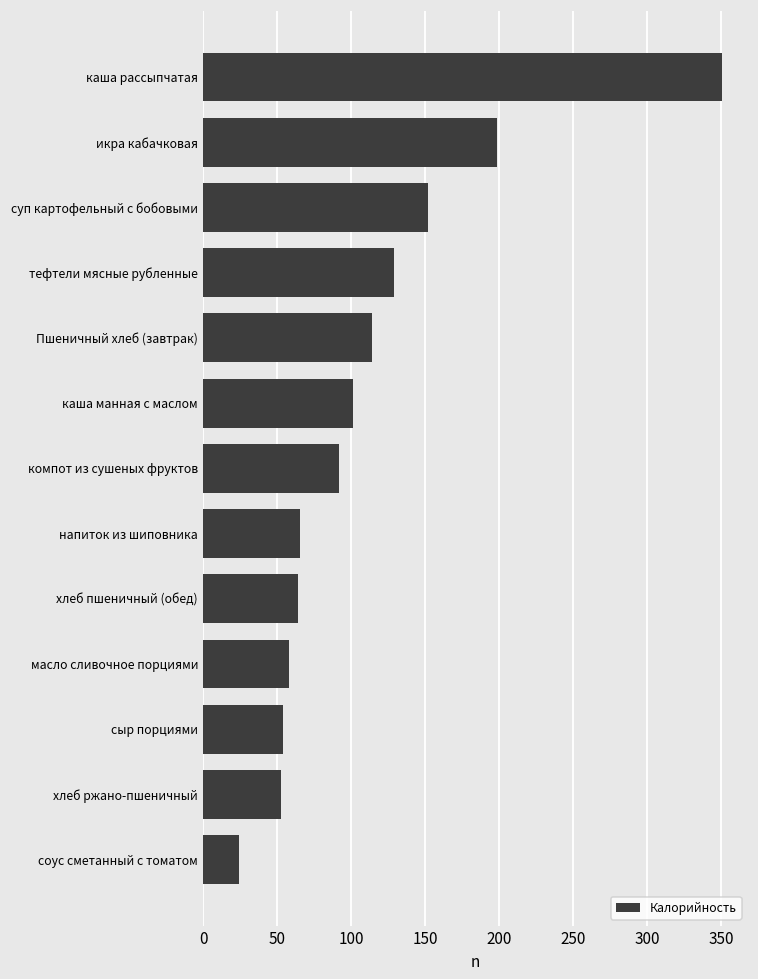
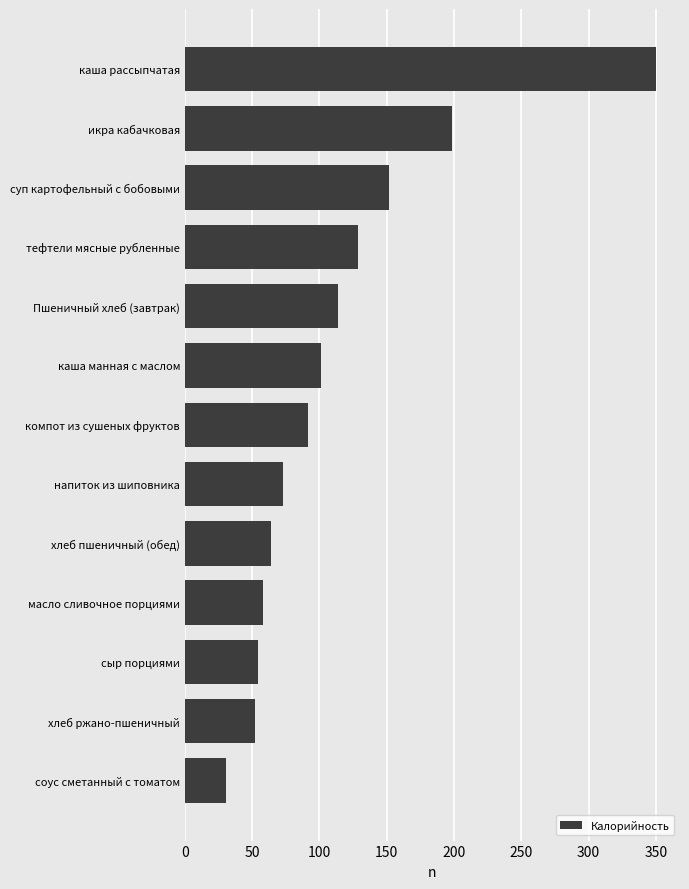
  {
    "каша рассыпчатая": 350,
    "икра кабачковая": 199,
    "суп картофельный с бобовыми": 152,
    "тефтели мясные рубленные": 129,
    "Пшеничный хлеб (завтрак)": 114,
    "каша манная с маслом": 101,
    "компот из сушеных фруктов": 92,
-   "напиток из шиповника": 65,
+   "напиток из шиповника": 73,
    "хлеб пшеничный (обед)": 64,
    "масло сливочное порциями": 58,
    "сыр порциями": 54,
    "хлеб ржано-пшеничный": 52,
-   "соус сметанный с томатом": 24
+   "соус сметанный с томатом": 30
  }
